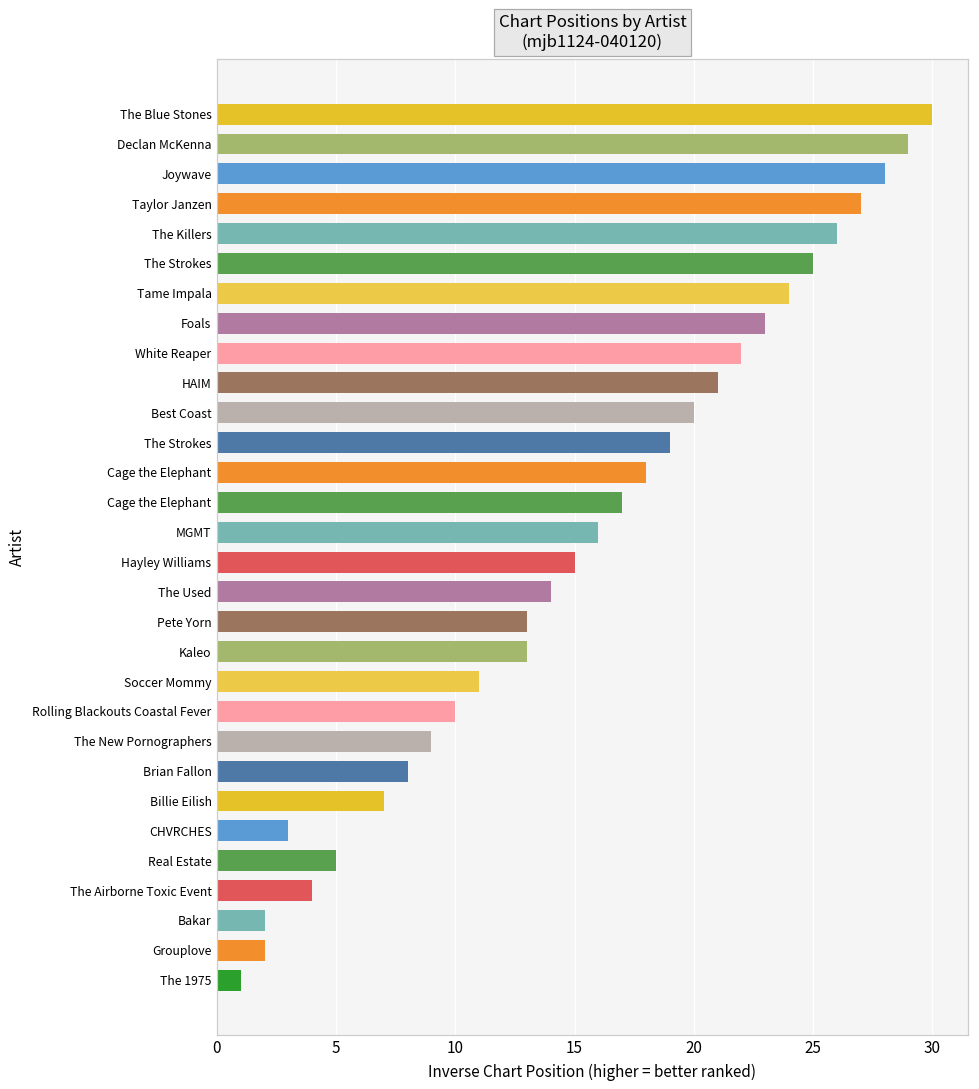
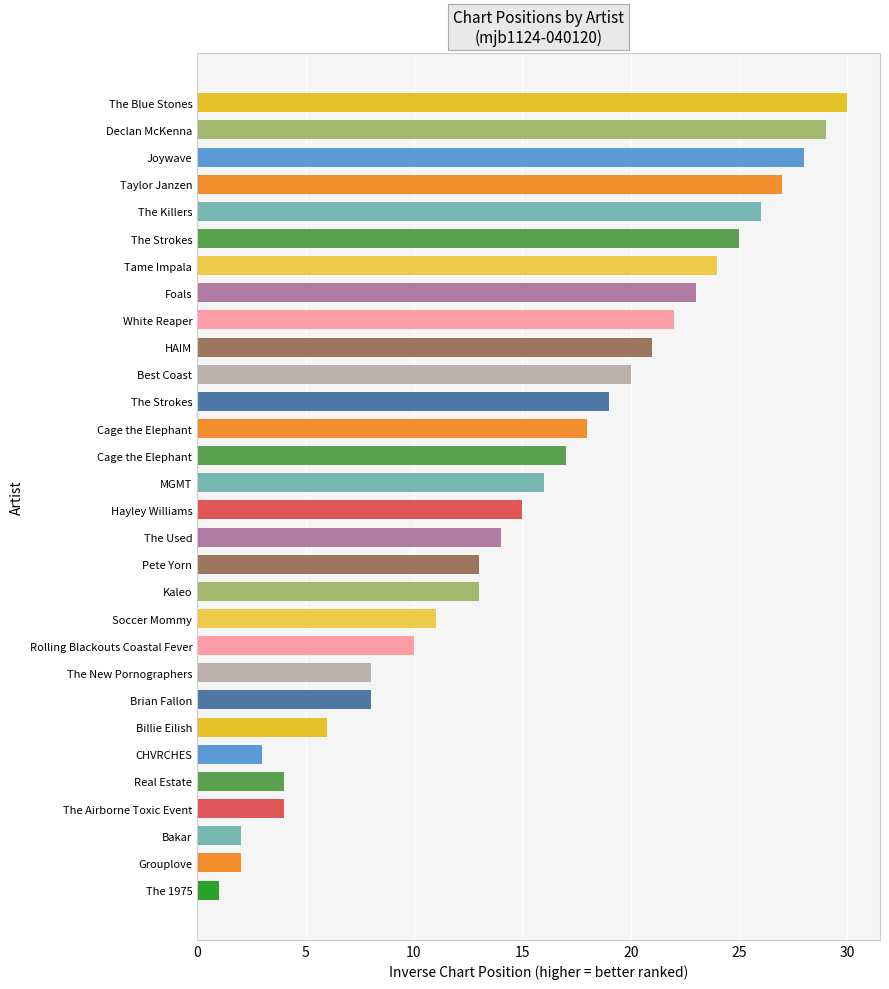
  {
    "The Blue Stones": 30.0,
    "Declan McKenna": 29.0,
    "Joywave": 28.0,
    "Taylor Janzen": 27.0,
    "The Killers": 26.0,
    "Tame Impala": 24.0,
    "Foals": 23.0,
    "White Reaper": 22.0,
    "HAIM": 21.0,
    "Best Coast": 20.0,
    "MGMT": 16.0,
    "Hayley Williams": 15.0,
    "The Used": 14.0,
    "Pete Yorn": 13.0,
    "Kaleo": 13.0,
    "Soccer Mommy": 11.0,
    "Rolling Blackouts Coastal Fever": 10.0,
-   "The New Pornographers": 9.0,
+   "The New Pornographers": 8.0,
    "Brian Fallon": 8.0,
-   "Billie Eilish": 7.0,
+   "Billie Eilish": 6.0,
    "CHVRCHES": 3.0,
-   "Real Estate": 5.0,
+   "Real Estate": 4.0,
    "The Airborne Toxic Event": 4.0,
    "Bakar": 2.0,
    "Grouplove": 2.0,
    "The 1975": 1.0
  }
